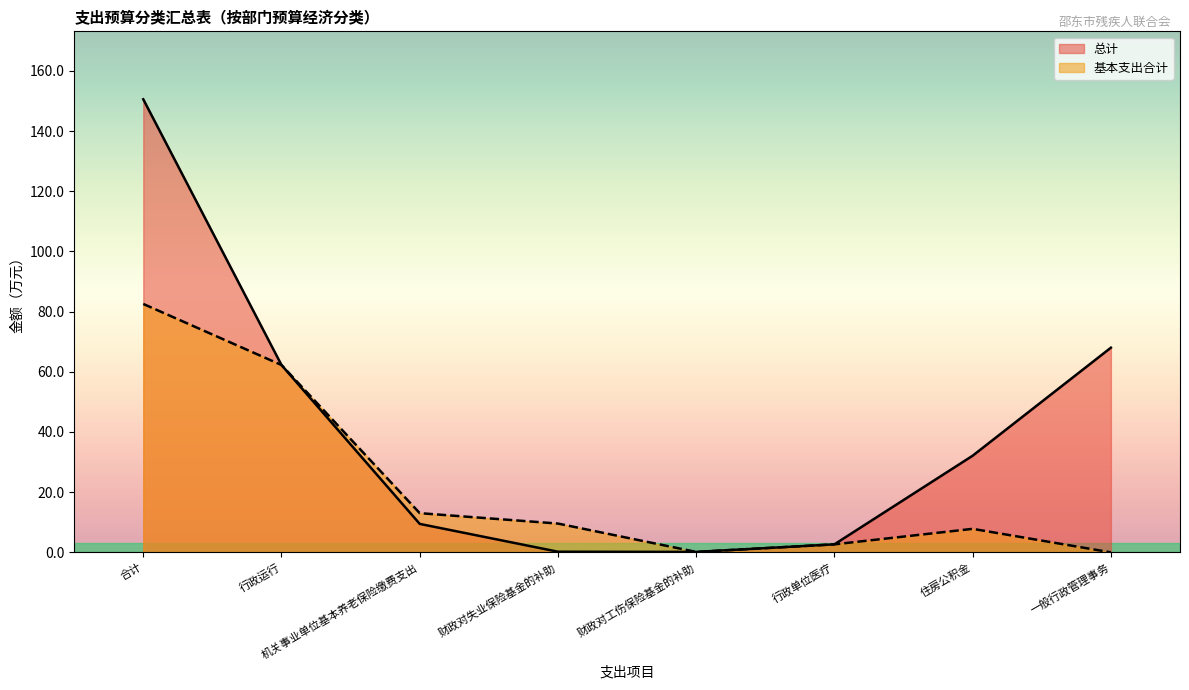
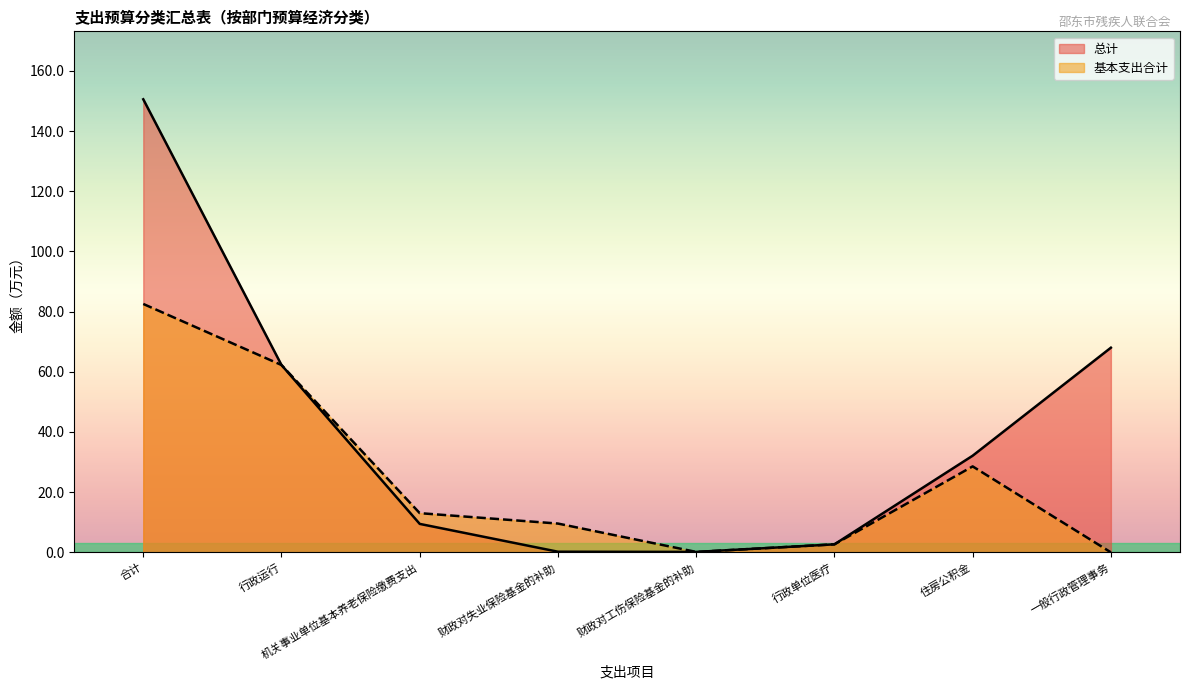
  {
    "总计": {
      "合计": 151,
      "机关事业单位基本养老保险缴费支出": 9,
      "住房公积金": 32,
      "一般行政管理事务": 68
    },
    "基本支出合计": {
      "合计": 83,
      "机关事业单位基本养老保险缴费支出": 13,
      "财政对失业保险基金的补助": 10,
-     "住房公积金": 8
+     "住房公积金": 29
    }
  }
